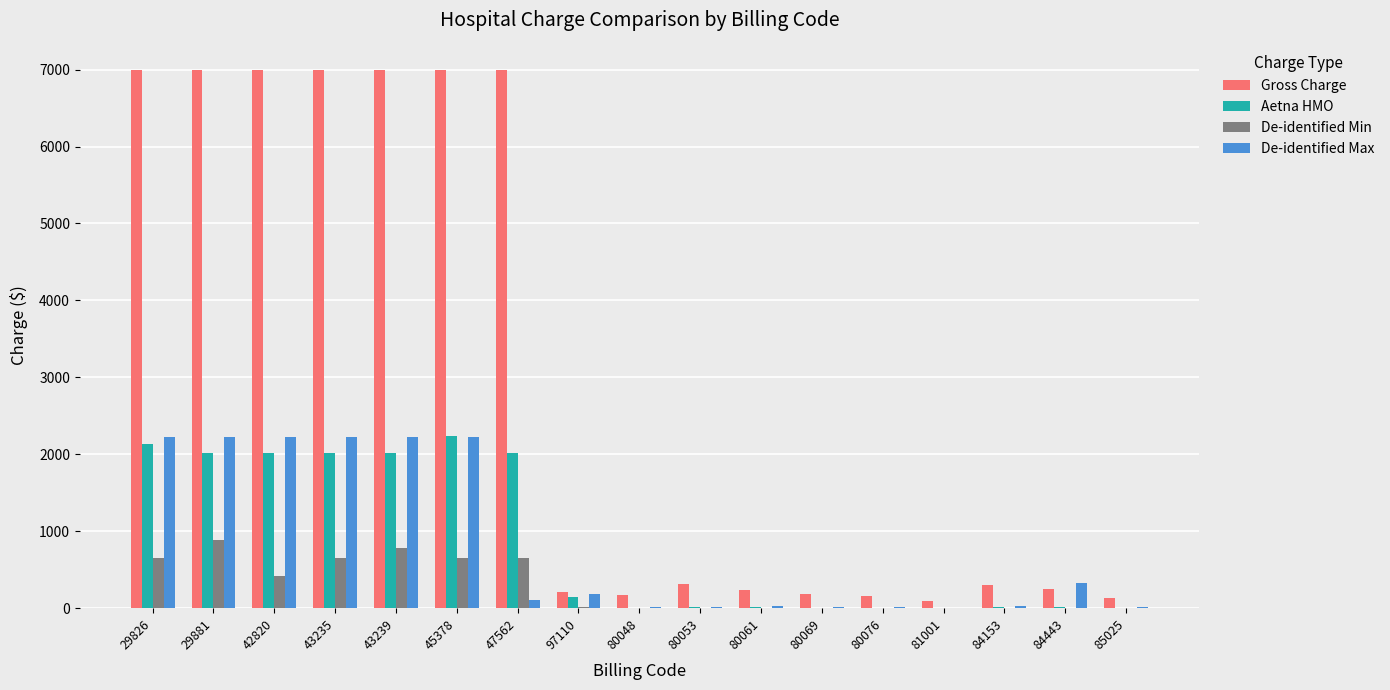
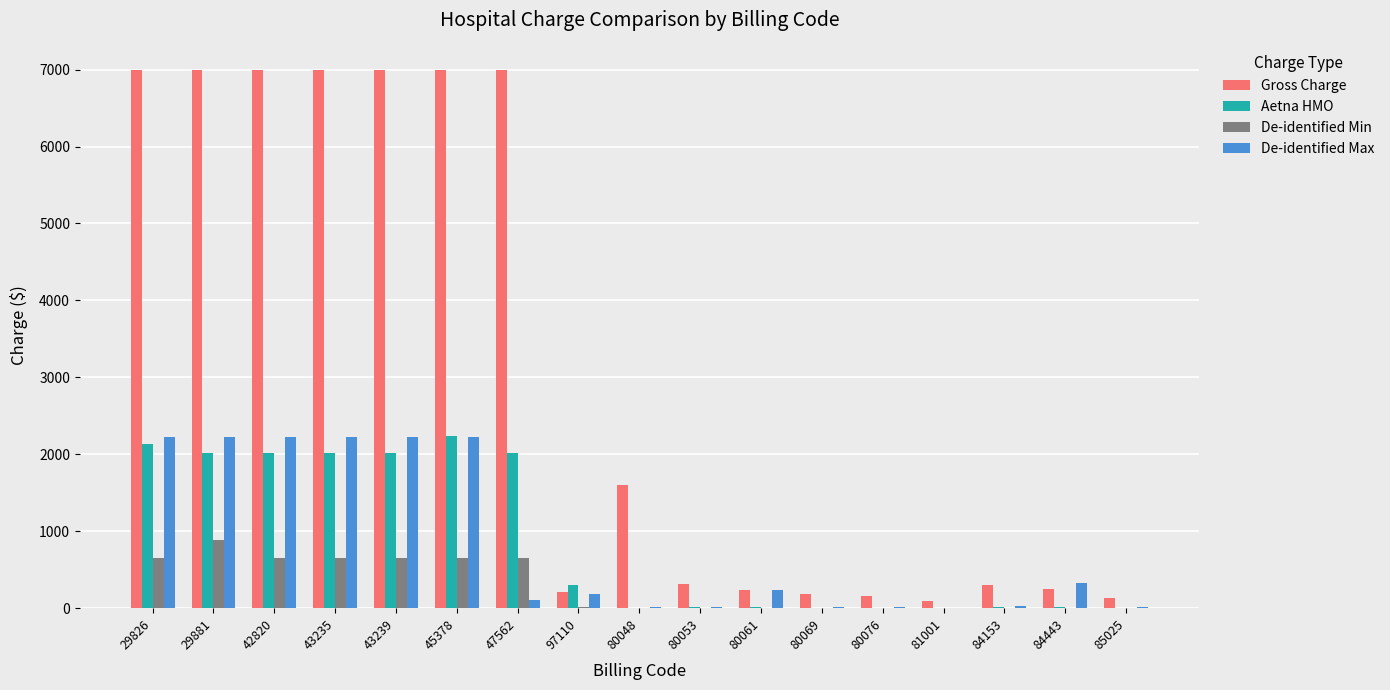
  {
    "Gross Charge": {
      "29826": 7000,
      "29881": 7000,
      "42820": 7000,
      "43235": 7000,
      "43239": 7000,
      "45378": 7000,
      "47562": 7000,
      "97110": 200,
-     "80048": 200,
+     "80048": 1600,
      "80053": 300,
      "80061": 200,
      "80069": 200,
      "80076": 200,
      "81001": 100,
      "84153": 300,
      "84443": 200,
      "85025": 100
    },
    "Aetna HMO": {
      "29826": 2100,
      "29881": 2000,
      "42820": 2000,
      "43235": 2000,
      "43239": 2000,
      "45378": 2200,
      "47562": 2000,
-     "97110": 100
+     "97110": 300
    },
    "De-identified Min": {
      "29826": 700,
      "29881": 900,
-     "42820": 400,
+     "42820": 700,
      "43235": 700,
-     "43239": 800,
+     "43239": 700,
      "45378": 700,
      "47562": 700
    },
    "De-identified Max": {
      "29826": 2200,
      "29881": 2200,
      "42820": 2200,
      "43235": 2200,
      "43239": 2200,
      "45378": 2200,
      "47562": 100,
      "97110": 200,
-     "80061": 0,
+     "80061": 200,
      "84153": 0,
      "84443": 300
    }
  }
